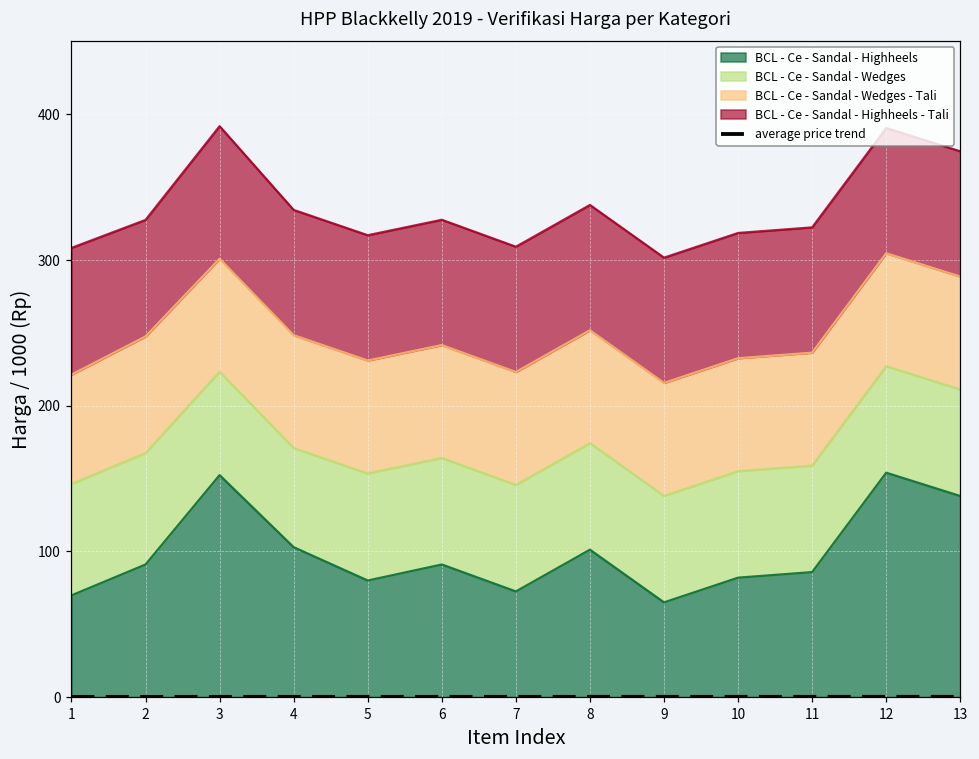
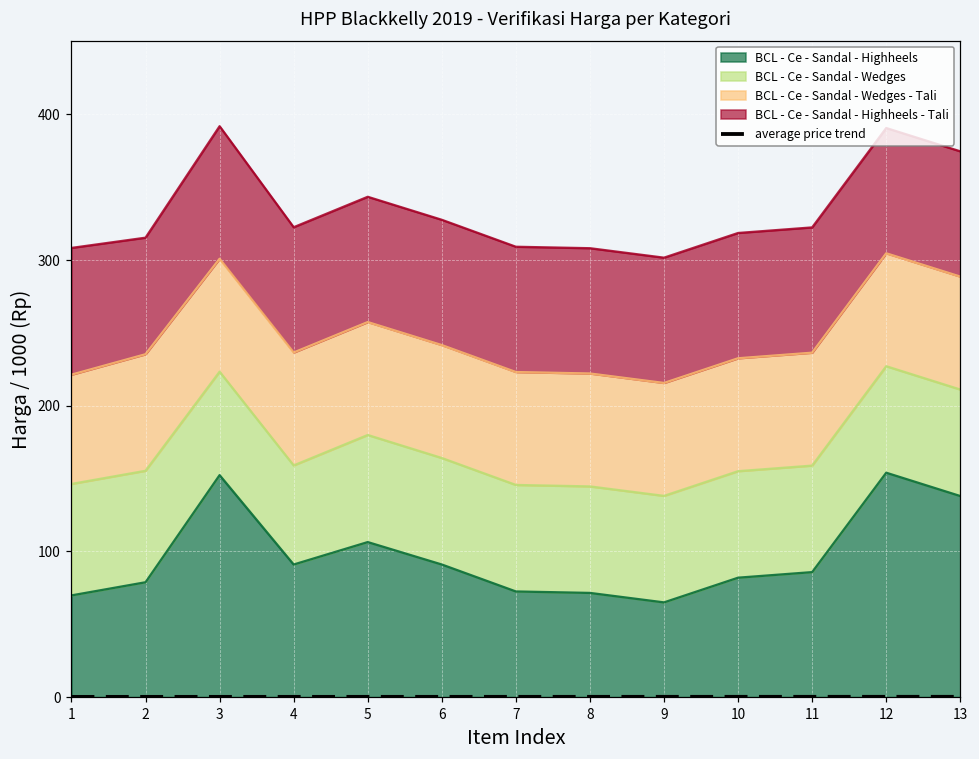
  {
    "BCL - Ce - Sandal - Highheels": {
      "1": 70,
-     "2": 91,
+     "2": 79,
      "3": 152,
-     "4": 103,
-     "5": 80,
+     "4": 91,
+     "5": 106,
      "6": 91,
      "7": 73,
-     "8": 101,
+     "8": 72,
      "9": 65,
      "10": 82,
      "11": 86,
      "12": 154,
      "13": 138
    },
    "BCL - Ce - Sandal - Wedges": {
      "1": 76,
      "2": 77,
      "3": 71,
      "4": 68,
      "5": 74,
      "6": 73,
      "7": 73,
      "8": 73,
      "9": 73,
      "10": 73,
      "11": 73,
      "12": 73,
      "13": 73
    },
    "BCL - Ce - Sandal - Wedges - Tali": {
      "1": 75,
      "2": 80,
      "3": 78,
      "4": 78,
      "5": 78,
      "6": 78,
      "7": 78,
      "8": 78,
      "9": 78,
      "10": 78,
      "11": 78,
      "12": 78,
      "13": 78
    },
    "BCL - Ce - Sandal - Highheels - Tali": {
      "1": 87,
      "2": 80,
      "3": 91,
      "4": 86,
      "5": 86,
      "6": 86,
      "7": 86,
      "8": 86,
      "9": 86,
      "10": 86,
      "11": 86,
      "13": 86
    },
    "average price trend": {
      "1": 0,
      "2": 0,
      "3": 0,
      "4": 0,
      "5": 0,
      "6": 0,
      "7": 0,
      "8": 0,
      "9": 0,
      "10": 0,
      "11": 0,
      "12": 0,
      "13": 0
    }
  }
